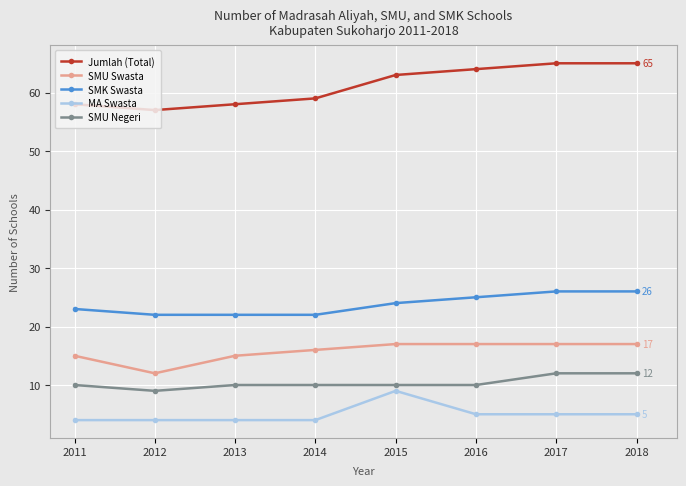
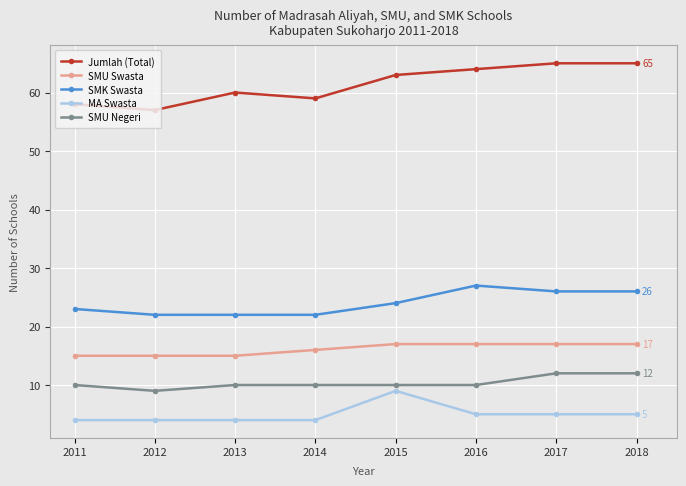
  {
    "Jumlah (Total)": {
-     "2013": 58,
+     "2013": 60,
      "2014": 59,
      "2015": 63,
      "2016": 64,
      "2017": 65
    },
    "SMU Swasta": {
      "2011": 15,
-     "2012": 12,
+     "2012": 15,
      "2013": 15,
      "2014": 16,
      "2015": 17,
      "2016": 17,
      "2017": 17
    },
    "SMK Swasta": {
      "2011": 23,
      "2012": 22,
      "2013": 22,
      "2014": 22,
      "2015": 24,
-     "2016": 25,
+     "2016": 27,
      "2017": 26
    },
    "MA Swasta": {
      "2018": 5
    },
    "SMU Negeri": {
      "2018": 12
    }
  }
